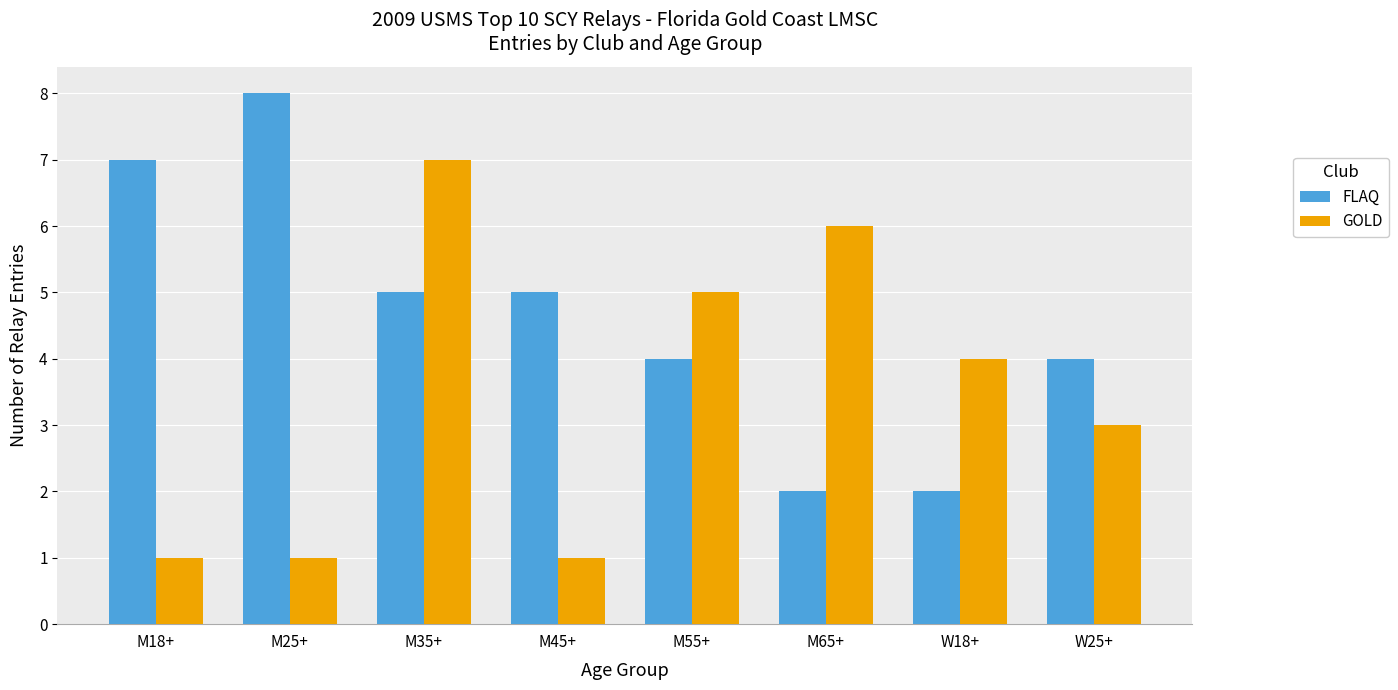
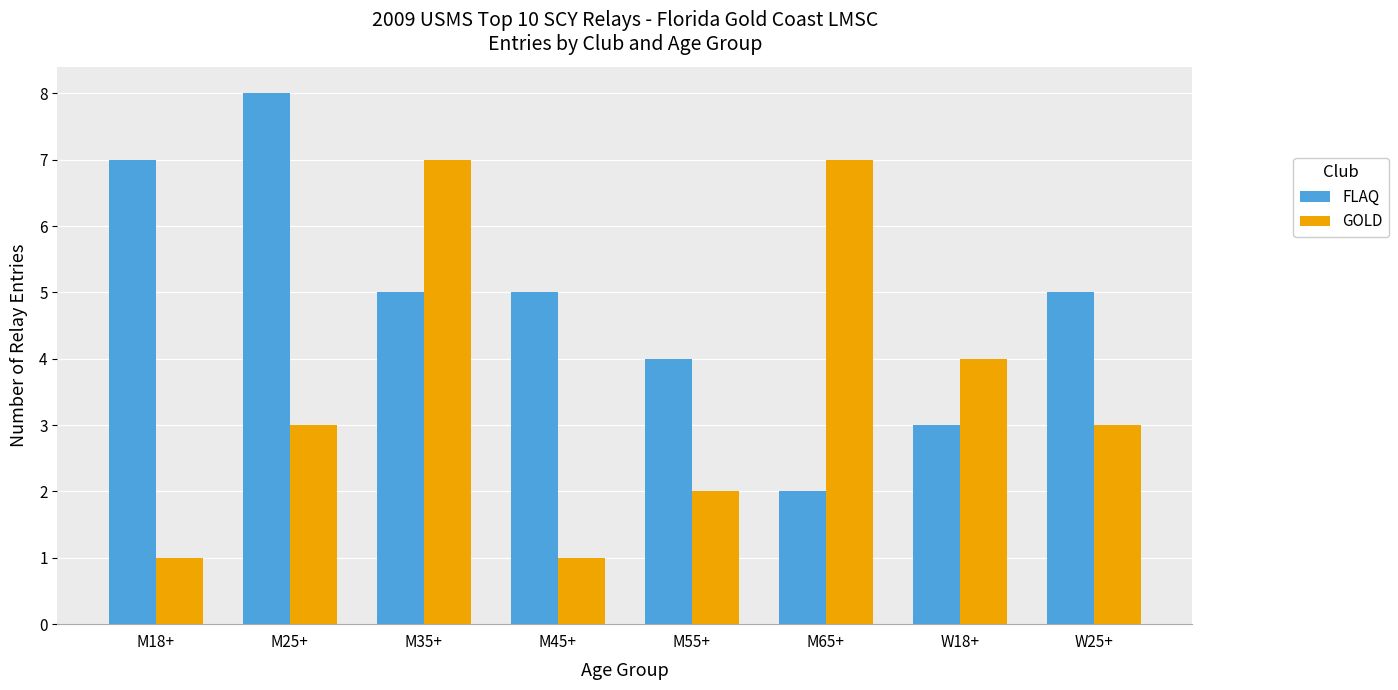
  {
    "FLAQ": {
      "M18+": 7,
      "M25+": 8,
      "M35+": 5,
      "M45+": 5,
      "M55+": 4,
      "M65+": 2,
-     "W18+": 2,
-     "W25+": 4
+     "W18+": 3,
+     "W25+": 5
    },
    "GOLD": {
      "M18+": 1,
-     "M25+": 1,
+     "M25+": 3,
      "M35+": 7,
      "M45+": 1,
-     "M55+": 5,
-     "M65+": 6,
+     "M55+": 2,
+     "M65+": 7,
      "W18+": 4,
      "W25+": 3
    }
  }
